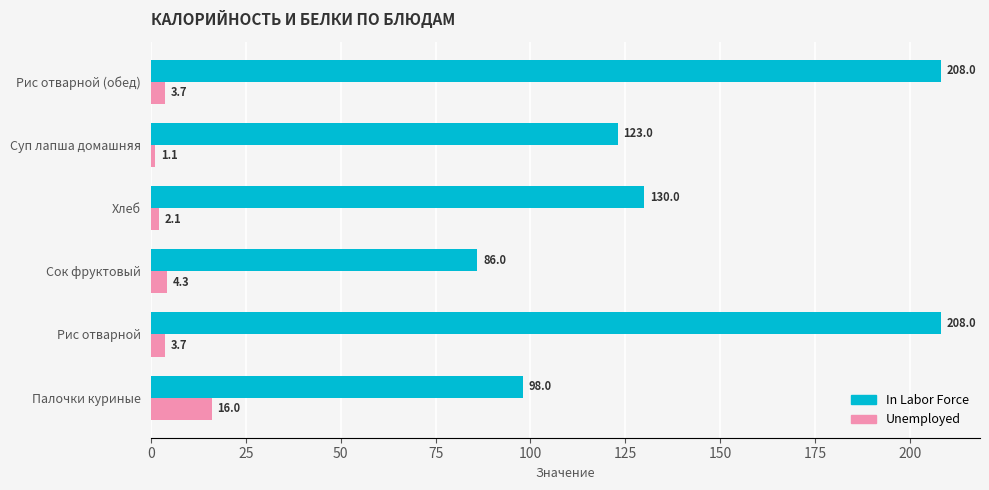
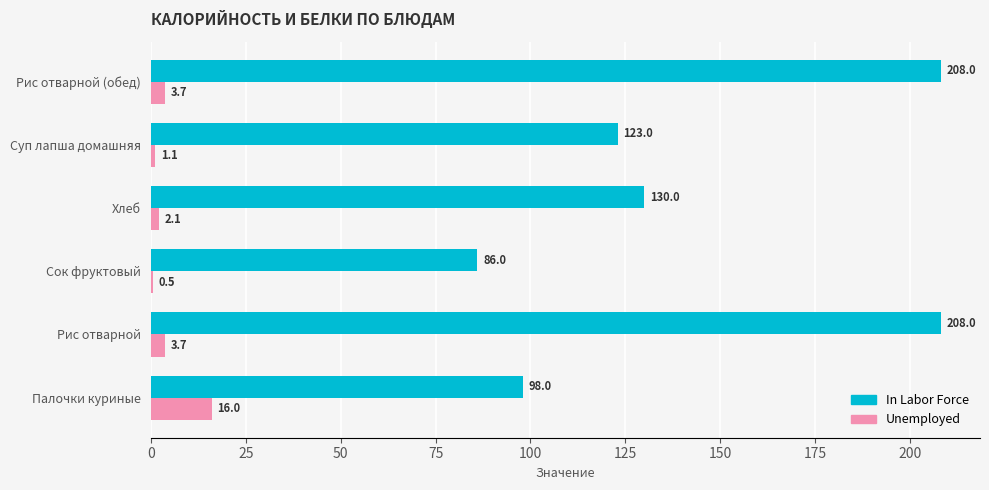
  {
    "In Labor Force": {
      "Рис отварной (обед)": 208.0,
      "Суп лапша домашняя": 123.0,
      "Хлеб": 130.0,
      "Сок фруктовый": 86.0,
      "Рис отварной": 208.0,
      "Палочки куриные": 98.0
    },
    "Unemployed": {
      "Рис отварной (обед)": 3.7,
      "Суп лапша домашняя": 1.1,
      "Хлеб": 2.1,
-     "Сок фруктовый": 4.3,
+     "Сок фруктовый": 0.5,
      "Рис отварной": 3.7,
      "Палочки куриные": 16.0
    }
  }
